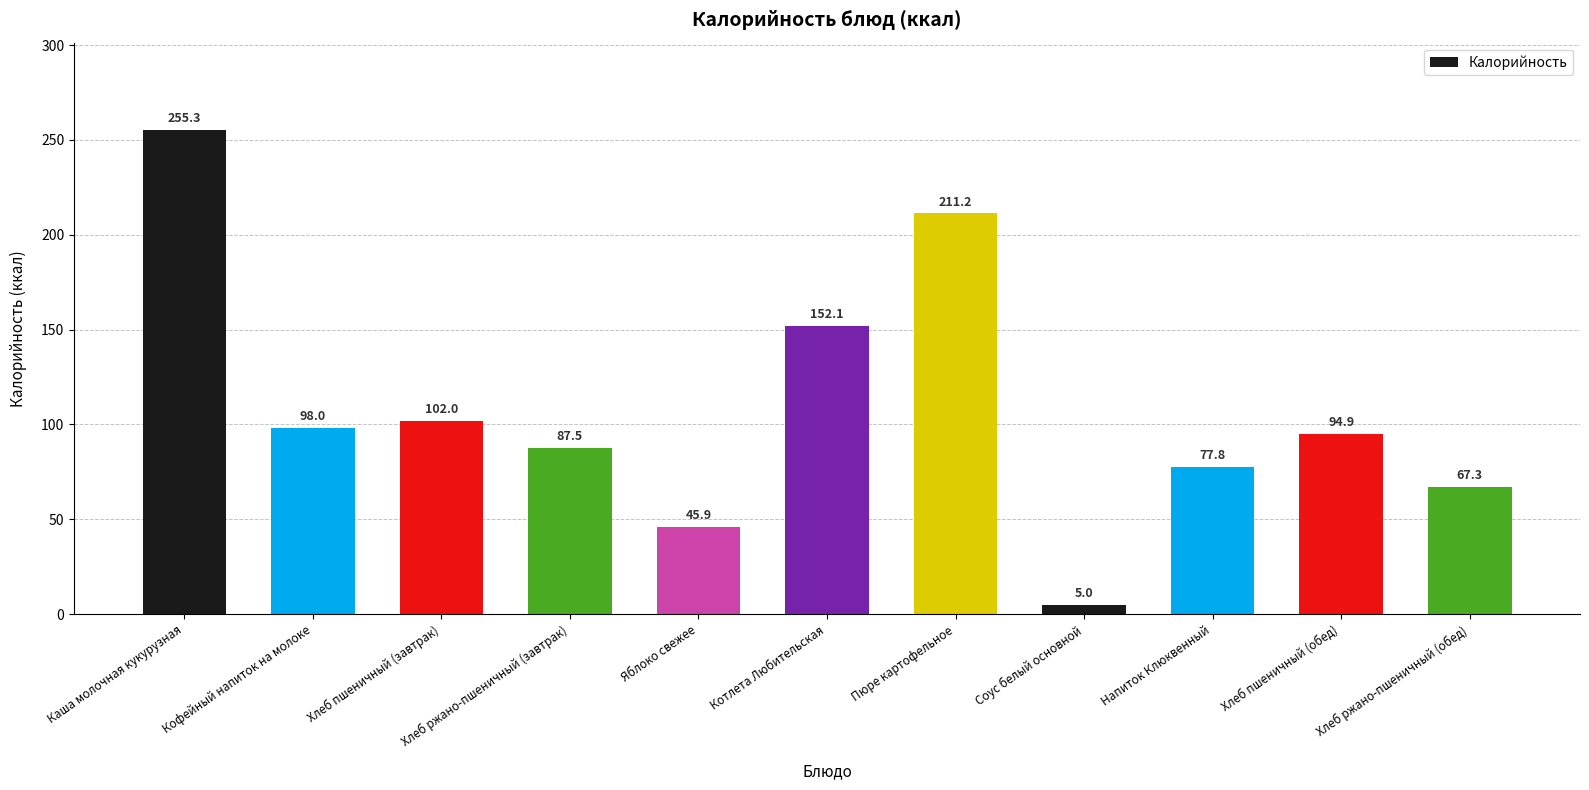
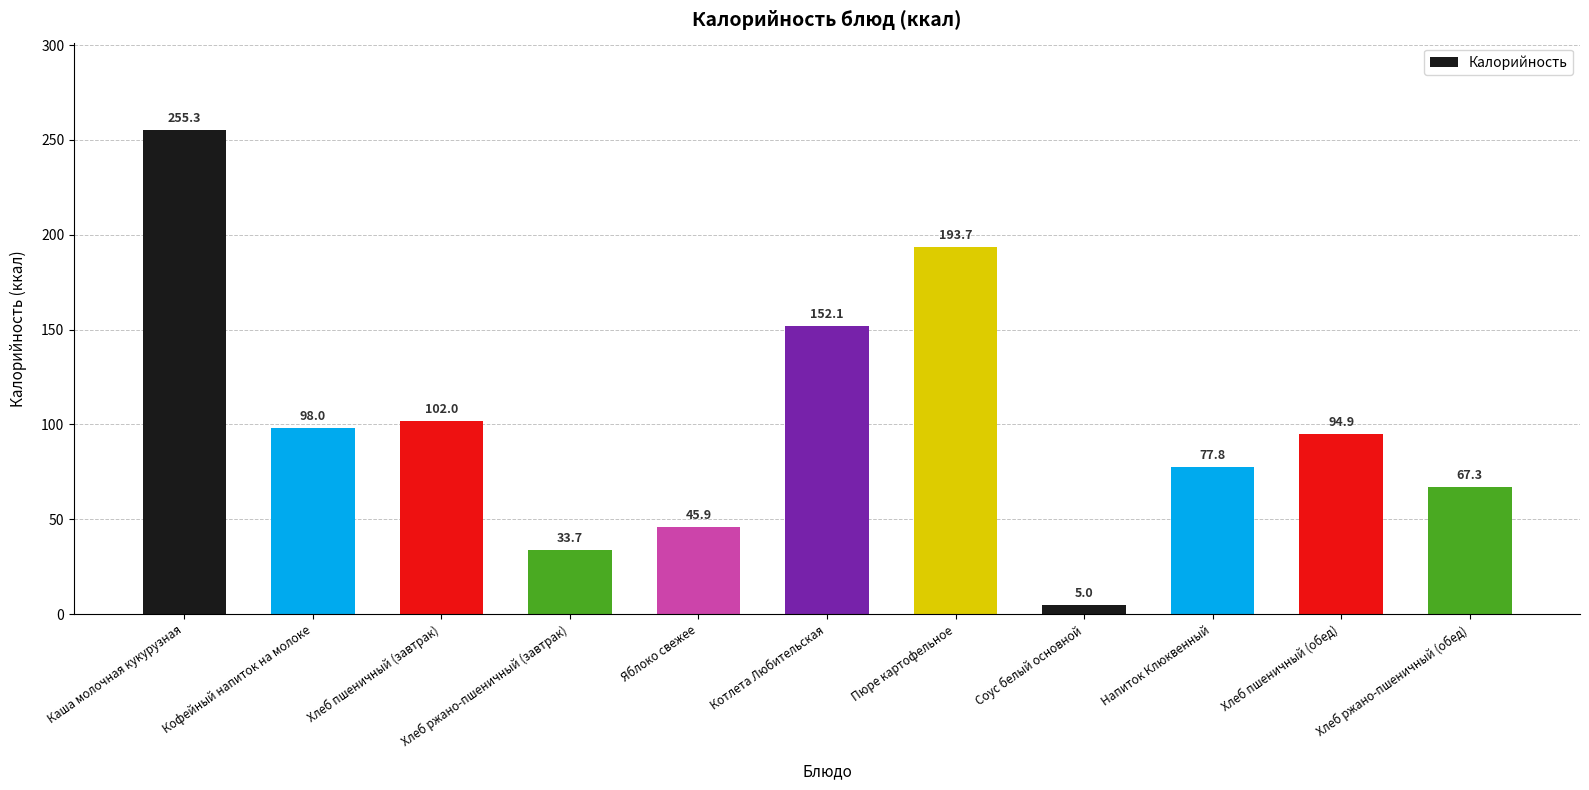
  {
    "Каша молочная кукурузная": 255.3,
    "Кофейный напиток на молоке": 98.0,
    "Хлеб пшеничный (завтрак)": 102.0,
-   "Хлеб ржано-пшеничный (завтрак)": 87.5,
+   "Хлеб ржано-пшеничный (завтрак)": 33.7,
    "Яблоко свежее": 45.9,
    "Котлета Любительская": 152.1,
-   "Пюре картофельное": 211.2,
+   "Пюре картофельное": 193.7,
    "Соус белый основной": 5.0,
    "Напиток Клюквенный": 77.8,
    "Хлеб пшеничный (обед)": 94.9,
    "Хлеб ржано-пшеничный (обед)": 67.3
  }
